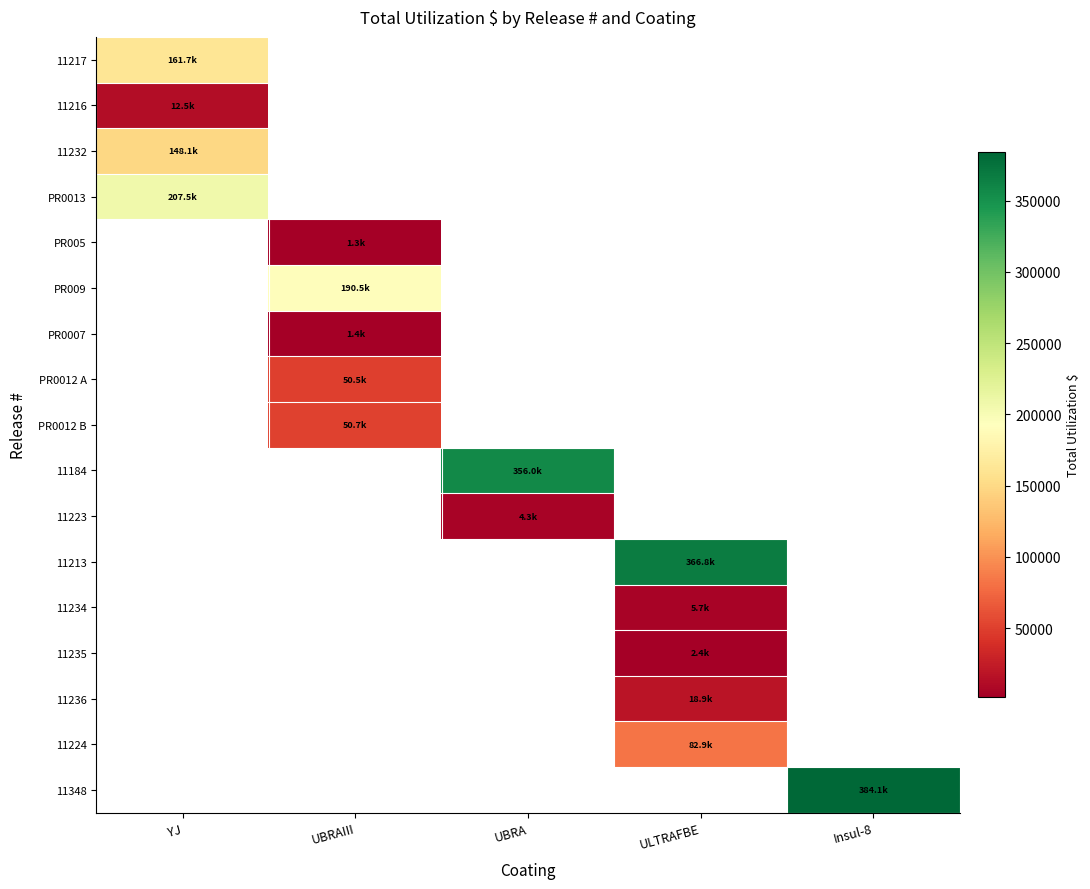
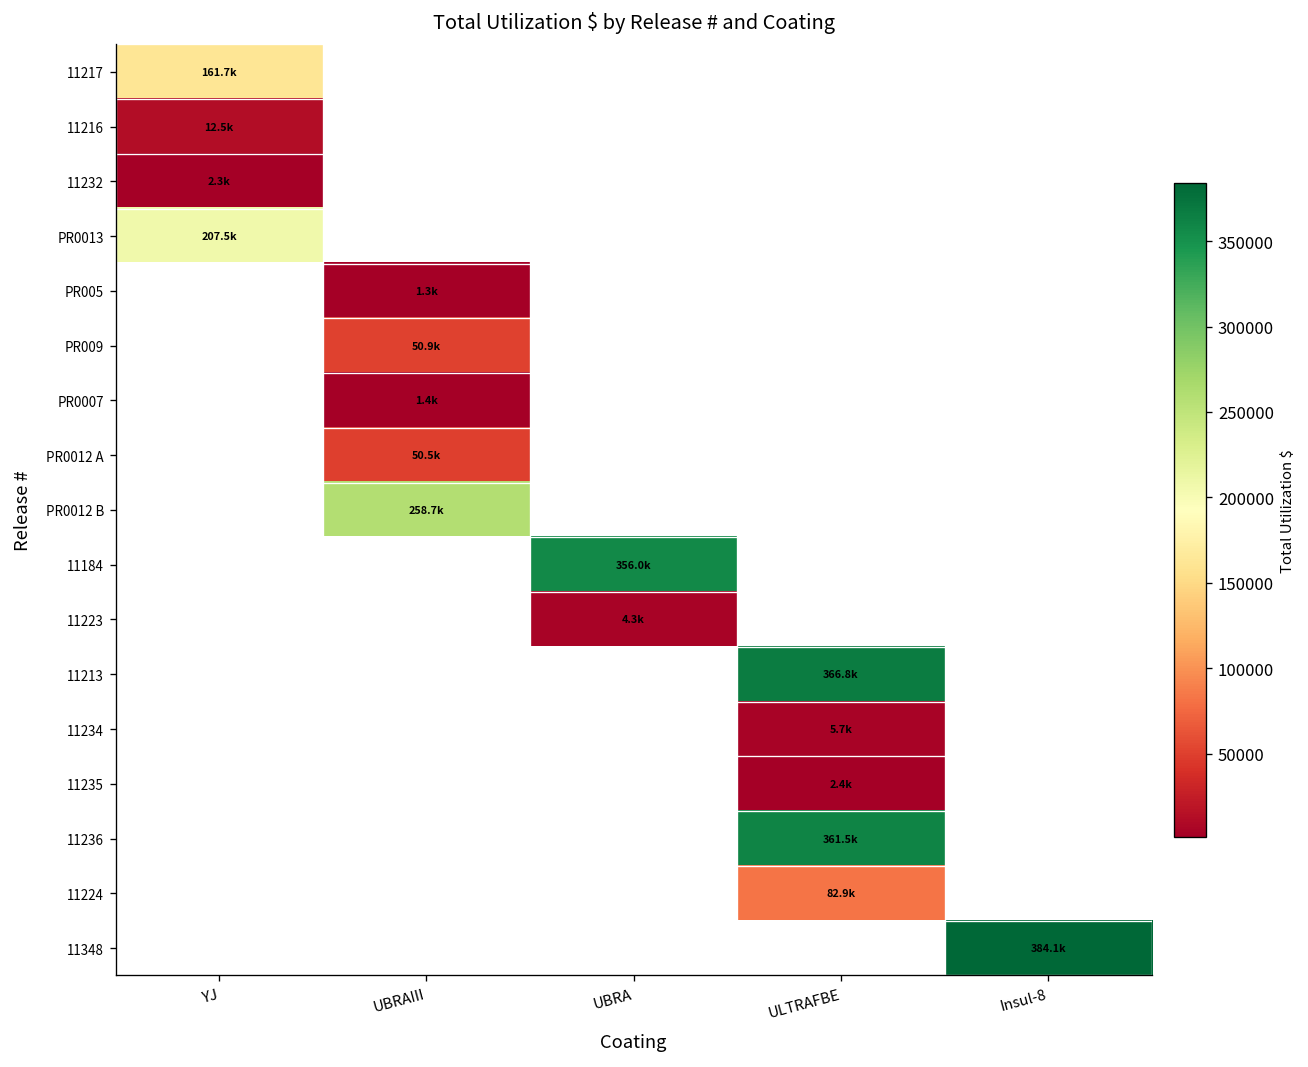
  {
    "11217": {
      "YJ": "161.7k"
    },
    "11216": {
      "YJ": "12.5k"
    },
    "11232": {
-     "YJ": "148.1k"
+     "YJ": "2.3k"
    },
    "PR0013": {
      "YJ": "207.5k"
    },
    "PR005": {
      "UBRAIII": "1.3k"
    },
    "PR009": {
-     "UBRAIII": "190.5k"
+     "UBRAIII": "50.9k"
    },
    "PR0007": {
      "UBRAIII": "1.4k"
    },
    "PR0012 A": {
      "UBRAIII": "50.5k"
    },
    "PR0012 B": {
-     "UBRAIII": "50.7k"
+     "UBRAIII": "258.7k"
    },
    "11184": {
      "UBRA": "356.0k"
    },
    "11223": {
      "UBRA": "4.3k"
    },
    "11213": {
      "ULTRAFBE": "366.8k"
    },
    "11234": {
      "ULTRAFBE": "5.7k"
    },
    "11235": {
      "ULTRAFBE": "2.4k"
    },
    "11236": {
-     "ULTRAFBE": "18.9k"
+     "ULTRAFBE": "361.5k"
    },
    "11224": {
      "ULTRAFBE": "82.9k"
    },
    "11348": {
      "Insul-8": "384.1k"
    }
  }
